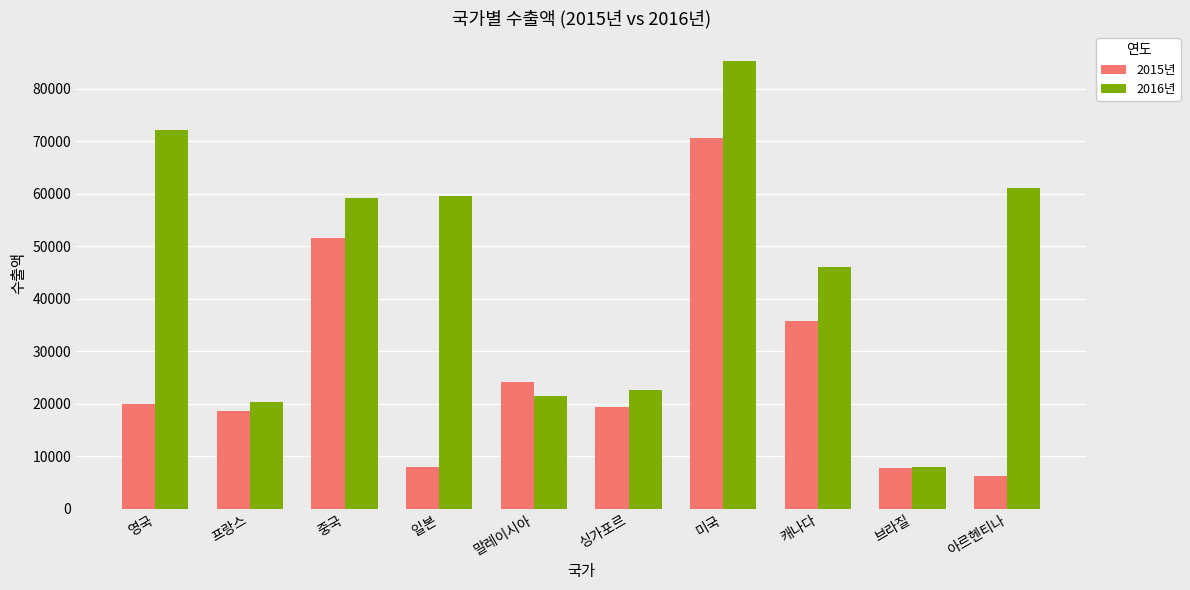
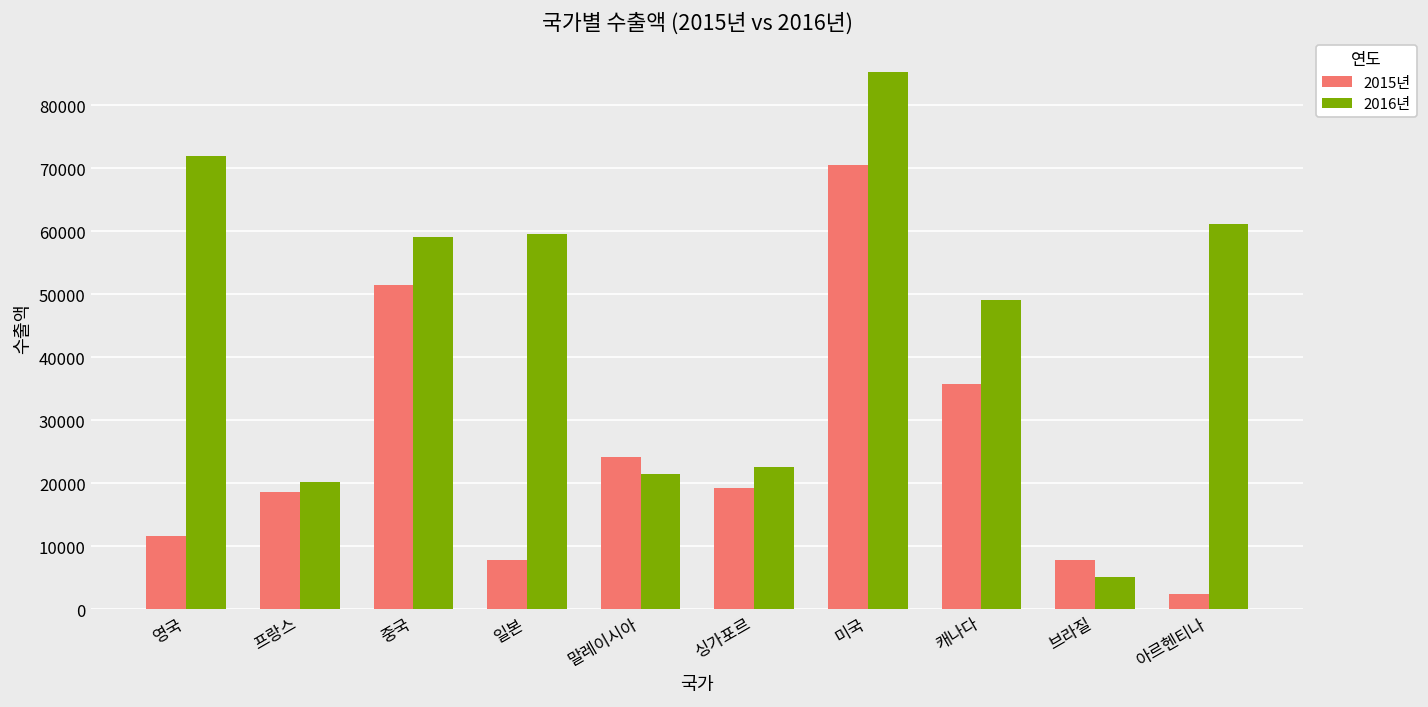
  {
    "2015년": {
-     "영국": 20000,
+     "영국": 12000,
      "프랑스": 19000,
      "중국": 52000,
      "일본": 8000,
      "말레이시아": 24000,
      "싱가포르": 19000,
      "미국": 71000,
      "캐나다": 36000,
      "브라질": 8000,
-     "아르헨티나": 6000
+     "아르헨티나": 2000
    },
    "2016년": {
      "영국": 72000,
      "프랑스": 20000,
      "중국": 59000,
      "일본": 60000,
      "말레이시아": 21000,
      "싱가포르": 23000,
      "미국": 85000,
-     "캐나다": 46000,
-     "브라질": 8000,
+     "캐나다": 49000,
+     "브라질": 5000,
      "아르헨티나": 61000
    }
  }
